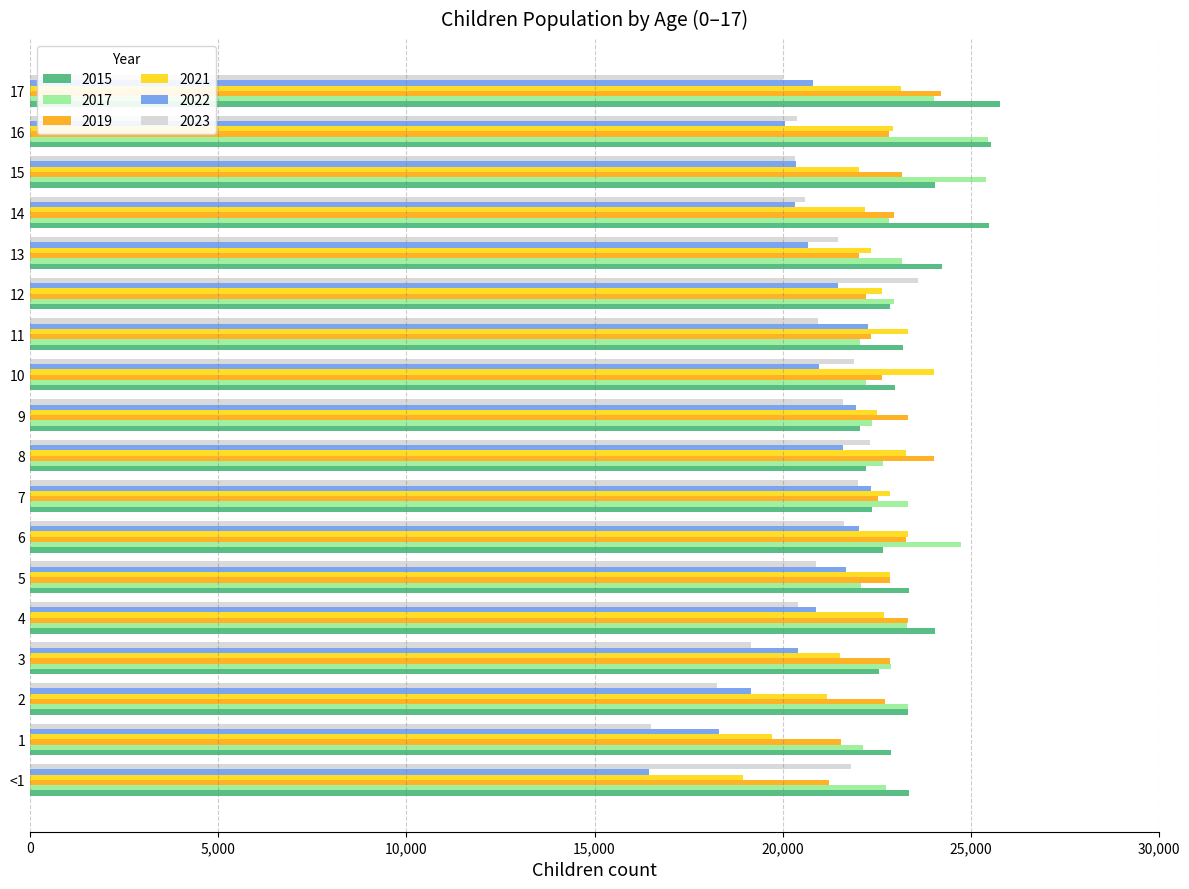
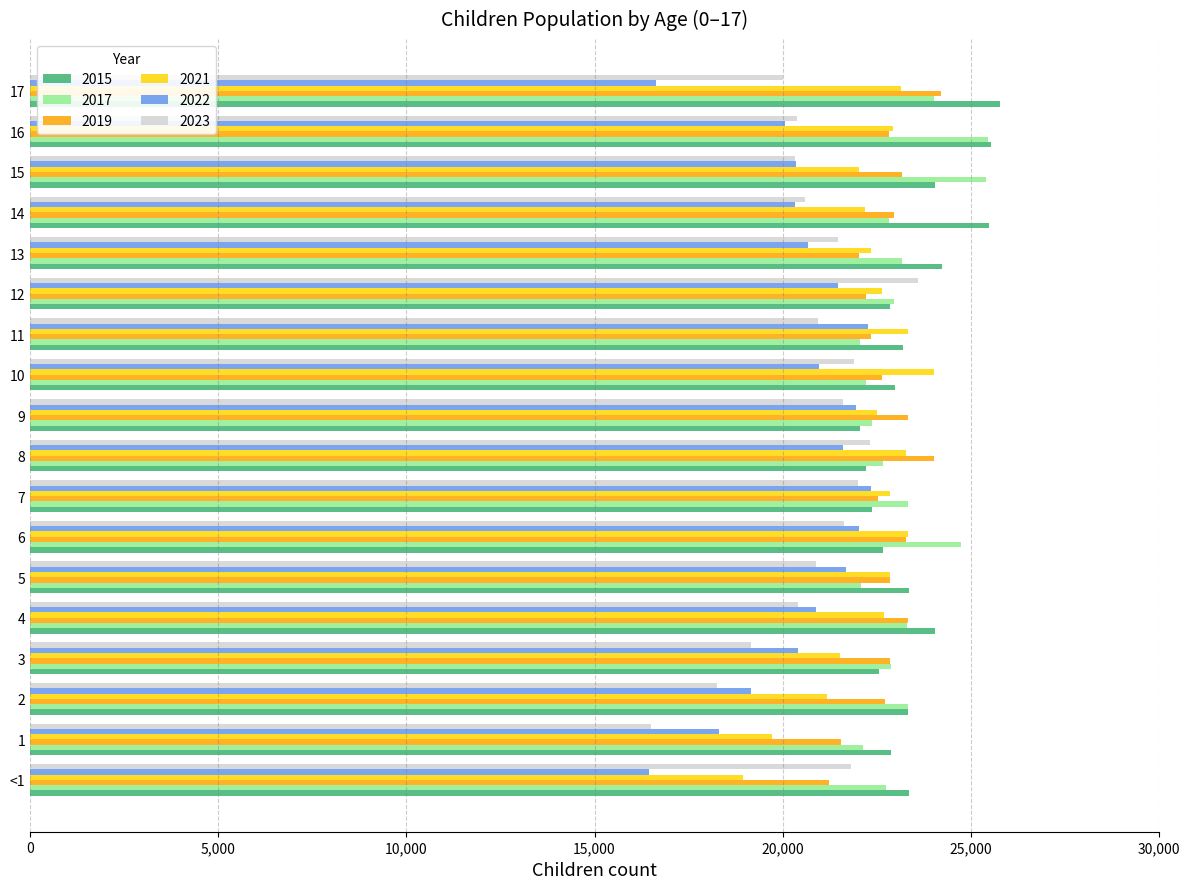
  {
    "2015": {
      "17": "25,800",
      "16": "25,500",
      "15": "24,000",
      "14": "25,500",
      "13": "24,200",
      "12": "22,800",
      "11": "23,200",
      "10": "23,000",
      "9": "22,100",
      "8": "22,200",
      "7": "22,400",
      "6": "22,700",
      "5": "23,400",
      "4": "24,100",
      "3": "22,600",
      "2": "23,300",
      "1": "22,900",
      "<1": "23,400"
    },
    "2017": {
      "17": "24,000",
      "16": "25,500",
      "15": "25,400",
      "14": "22,800",
      "13": "23,200",
      "12": "23,000",
      "11": "22,100",
      "10": "22,200",
      "9": "22,400",
      "8": "22,700",
      "7": "23,300",
      "6": "24,700",
      "5": "22,100",
      "4": "23,300",
      "3": "22,900",
      "2": "23,300",
      "1": "22,100",
      "<1": "22,700"
    },
    "2022": {
-     "17": "20,800",
+     "17": "16,600",
      "16": "20,100",
      "15": "20,300",
      "14": "20,300",
      "13": "20,700",
      "12": "21,500",
      "11": "22,300",
      "10": "21,000",
      "9": "22,000",
      "8": "21,600",
      "7": "22,300",
      "6": "22,000",
      "5": "21,700",
      "4": "20,900",
      "3": "20,400",
      "2": "19,200",
      "1": "18,300",
      "<1": "16,500"
    },
    "2023": {
      "17": "20,000",
      "16": "20,400",
      "15": "20,300",
      "14": "20,600",
      "13": "21,500",
      "12": "23,600",
      "11": "20,900",
      "10": "21,900",
      "9": "21,600",
      "8": "22,300",
      "7": "22,000",
      "6": "21,600",
      "5": "20,900",
      "4": "20,400",
      "3": "19,200",
      "2": "18,300",
      "1": "16,500",
      "<1": "21,800"
    }
  }
